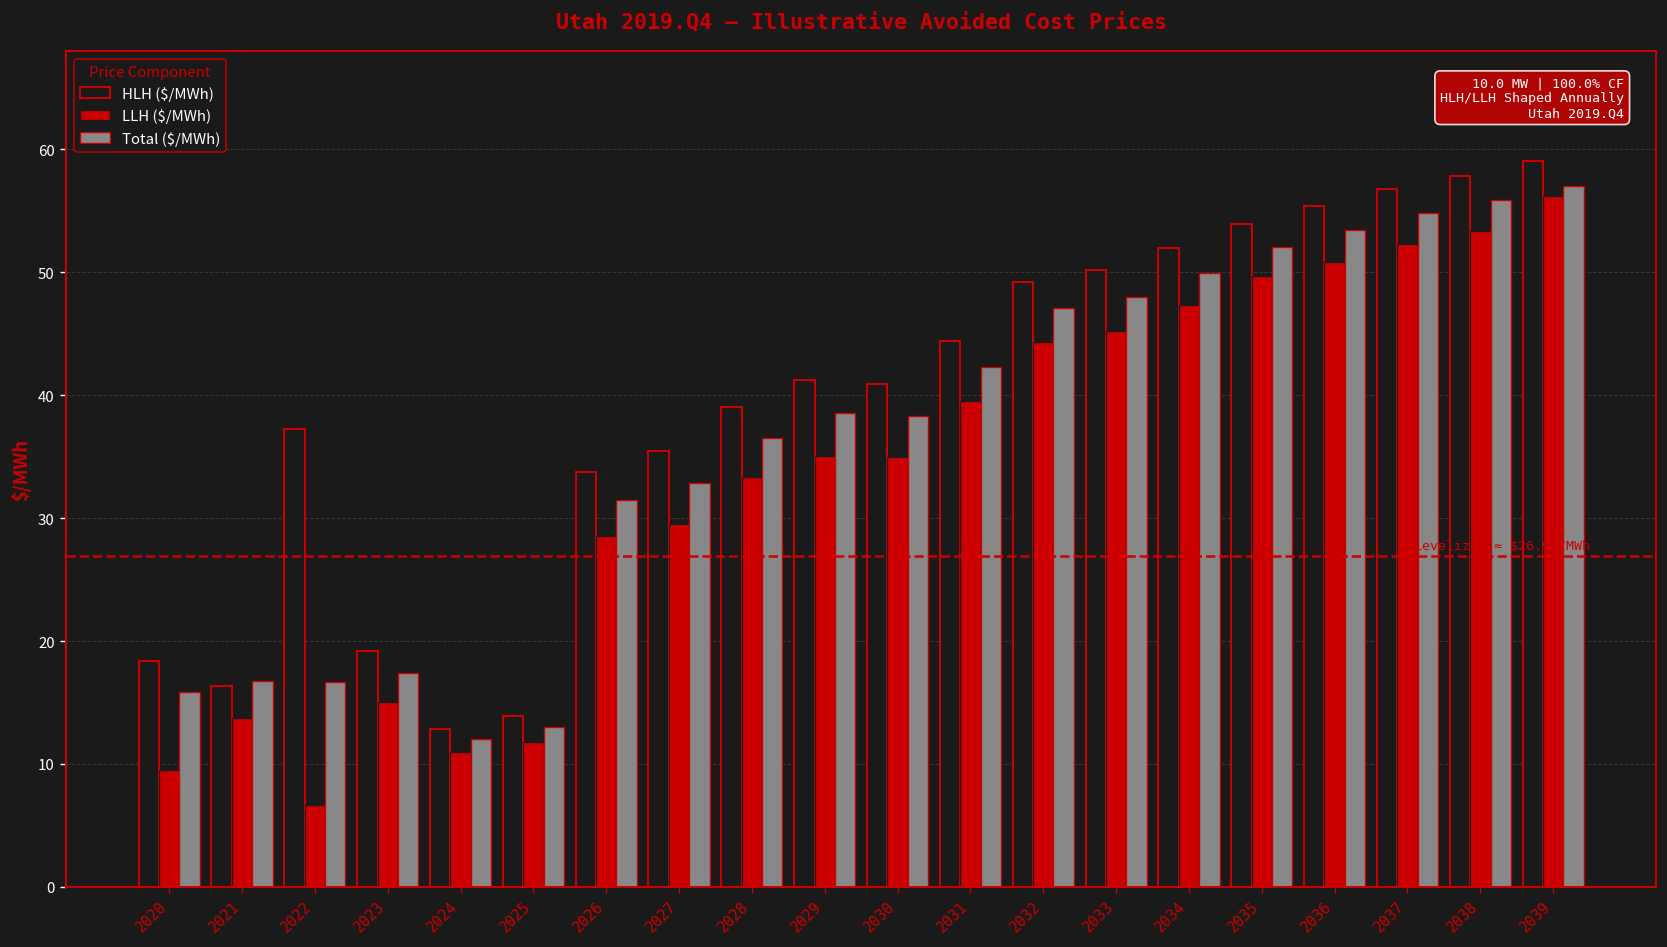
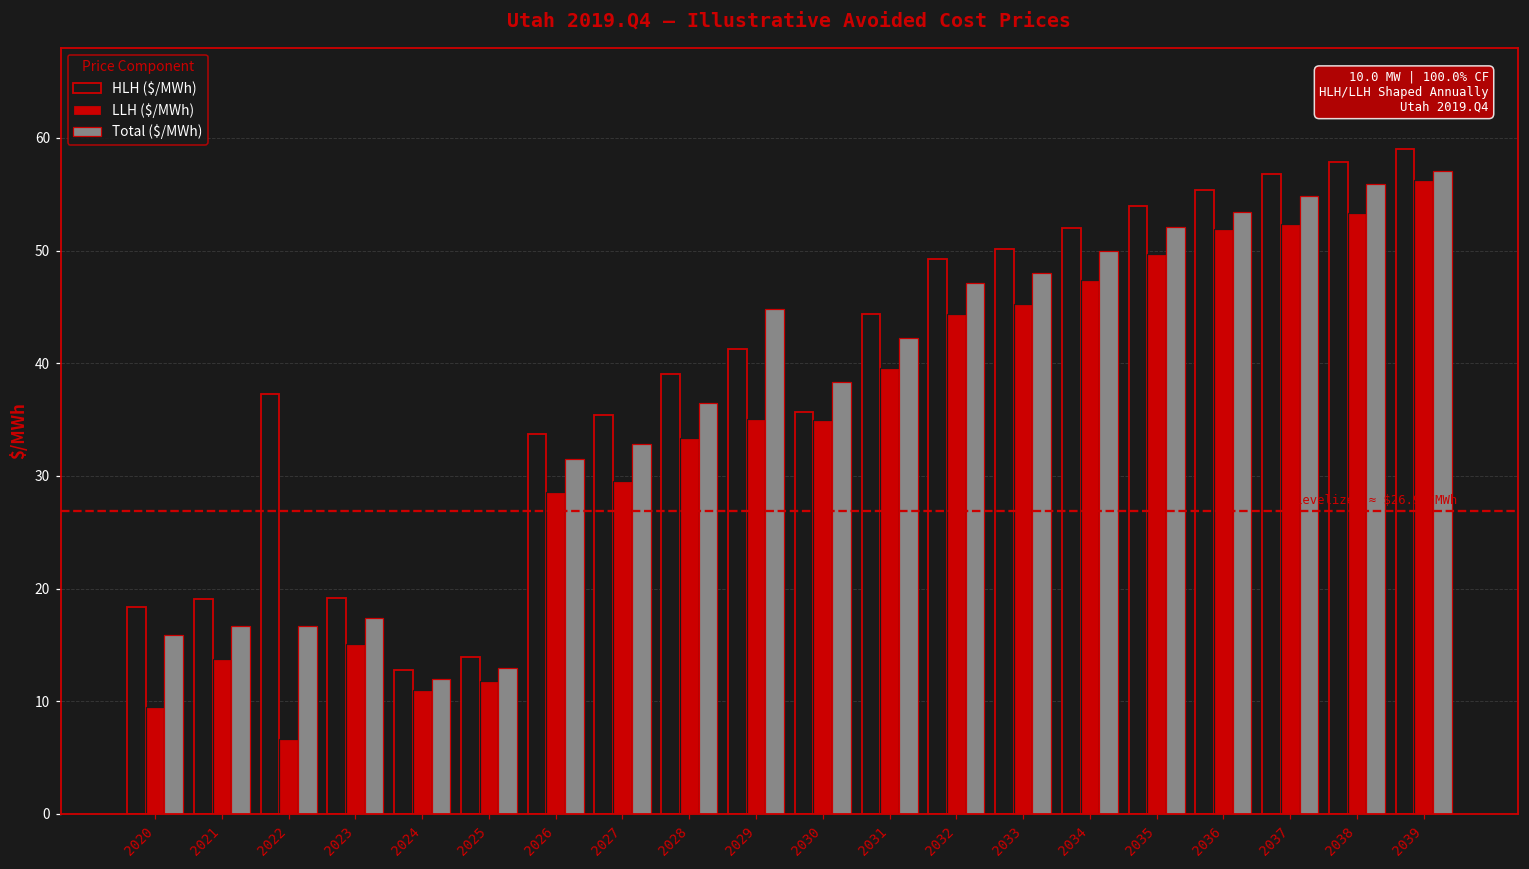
  {
    "HLH ($/MWh)": {
      "2020": 18.4,
-     "2021": 16.3,
+     "2021": 19.1,
      "2022": 37.3,
      "2023": 19.2,
      "2024": 12.8,
      "2025": 13.9,
      "2026": 33.8,
      "2027": 35.4,
      "2028": 39.0,
      "2029": 41.3,
-     "2030": 40.9,
+     "2030": 35.7,
      "2031": 44.4,
      "2032": 49.2,
      "2033": 50.2,
      "2034": 52.0,
      "2035": 53.9,
      "2036": 55.4,
      "2037": 56.8,
      "2038": 57.8,
      "2039": 59.0
    },
    "LLH ($/MWh)": {
      "2020": 9.5,
      "2021": 13.7,
      "2022": 6.7,
      "2023": 15.1,
      "2024": 11.0,
      "2025": 11.8,
      "2026": 28.6,
      "2027": 29.5,
      "2028": 33.3,
      "2029": 35.1,
      "2030": 35.0,
      "2031": 39.6,
      "2032": 44.4,
      "2033": 45.2,
      "2034": 47.4,
      "2035": 49.7,
-     "2036": 50.9,
+     "2036": 51.9,
      "2037": 52.3,
      "2038": 53.4,
      "2039": 56.2
    },
    "Total ($/MWh)": {
      "2020": 15.9,
      "2021": 16.7,
      "2022": 16.7,
      "2023": 17.4,
      "2024": 12.0,
      "2025": 13.0,
      "2026": 31.5,
      "2027": 32.8,
      "2028": 36.5,
-     "2029": 38.5,
+     "2029": 44.8,
      "2030": 38.3,
      "2031": 42.3,
      "2032": 47.1,
      "2033": 48.0,
      "2034": 49.9,
      "2035": 52.1,
      "2036": 53.4,
      "2037": 54.8,
      "2039": 57.0
    }
  }
